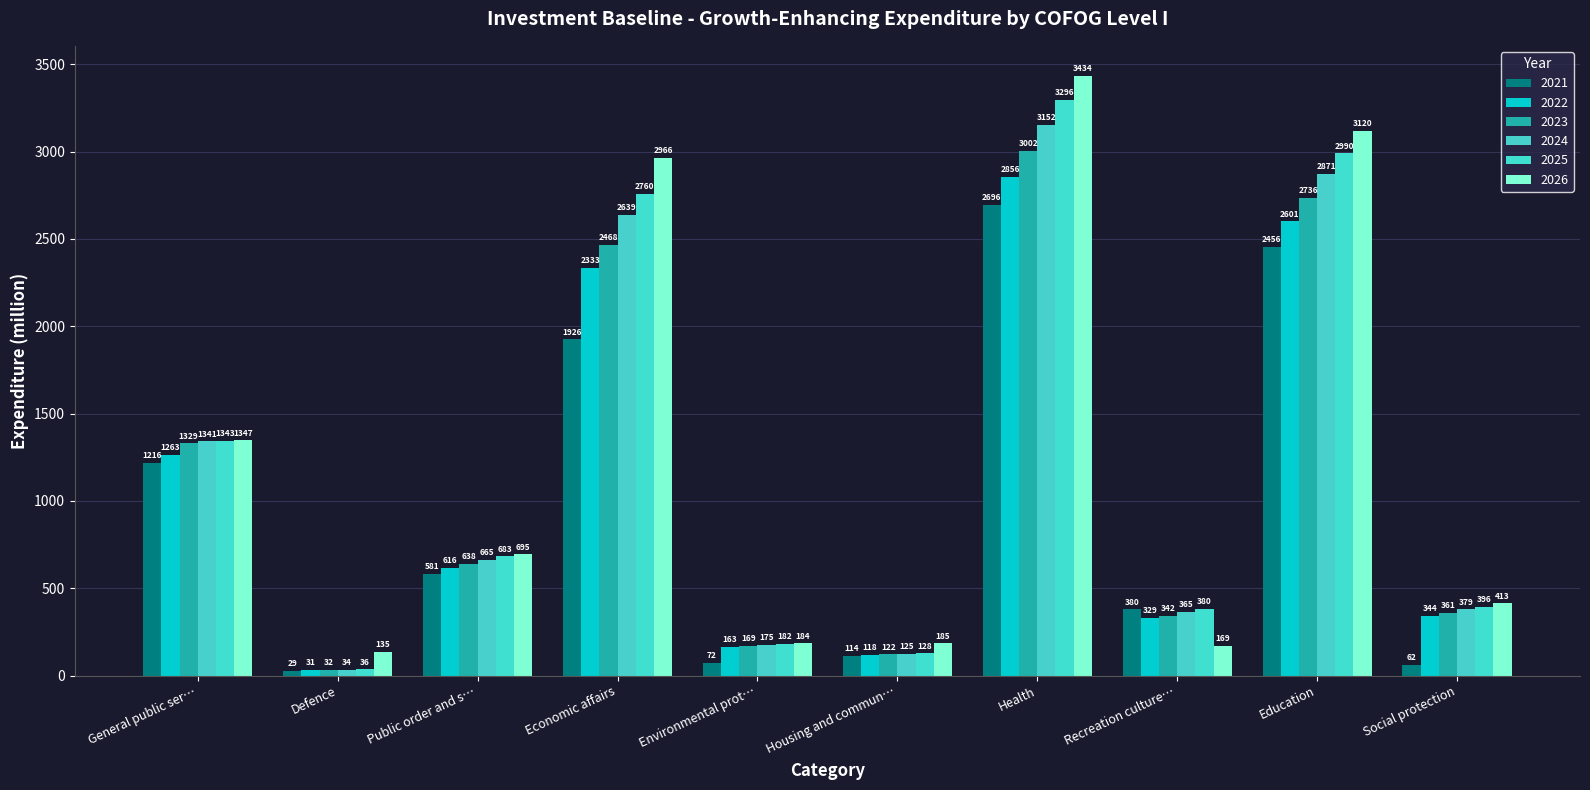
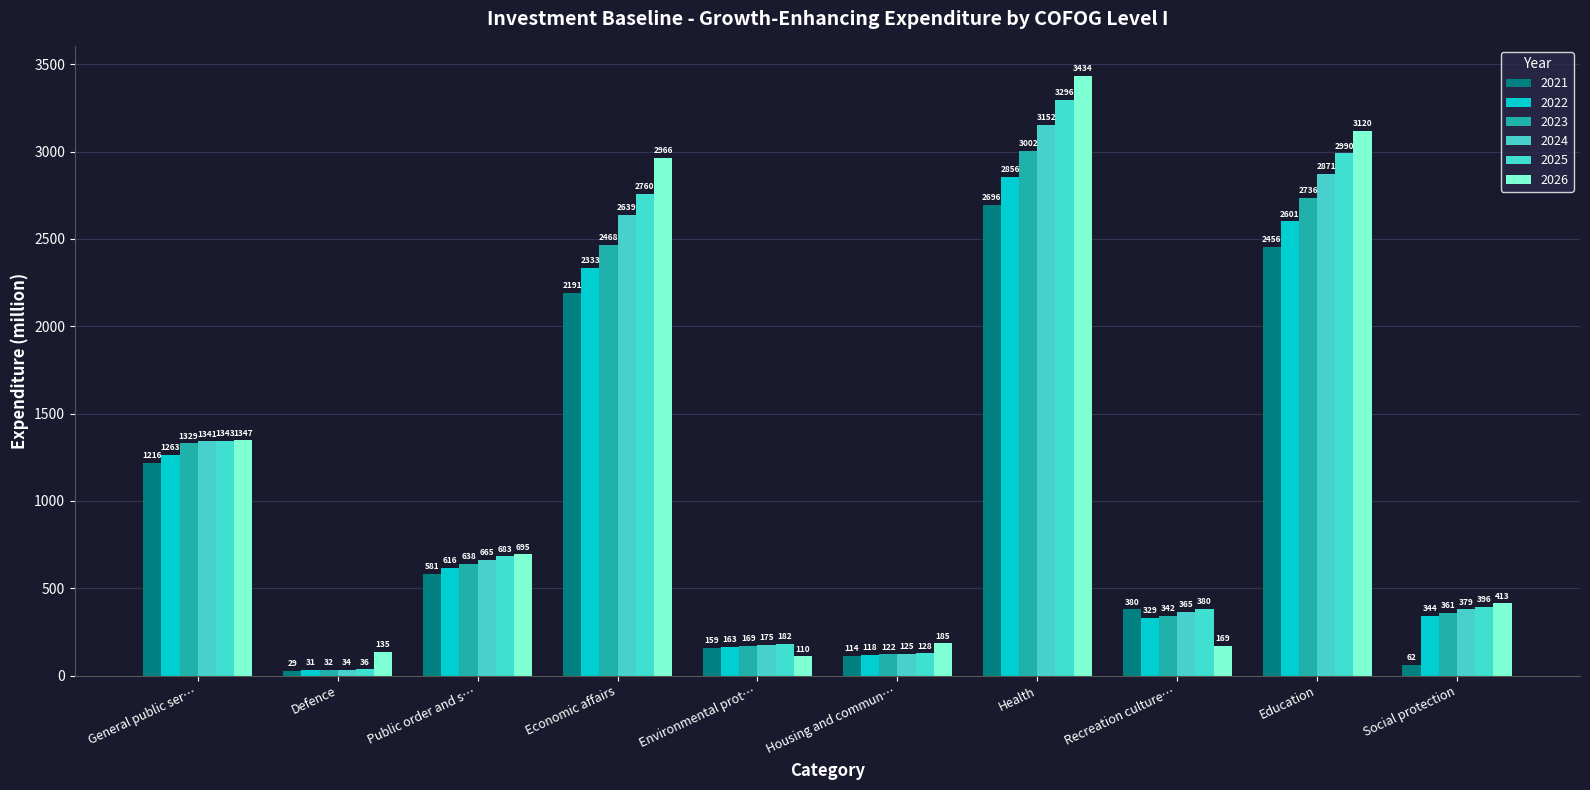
  {
    "2021": {
      "General public ser…": 1216,
      "Defence": 29,
      "Public order and s…": 581,
-     "Economic affairs": 1926,
-     "Environmental prot…": 72,
+     "Economic affairs": 2191,
+     "Environmental prot…": 159,
      "Housing and commun…": 114,
      "Health": 2696,
      "Recreation culture…": 380,
      "Education": 2456,
      "Social protection": 62
    },
    "2026": {
      "General public ser…": 1347,
      "Defence": 135,
      "Public order and s…": 695,
      "Economic affairs": 2966,
-     "Environmental prot…": 184,
+     "Environmental prot…": 110,
      "Housing and commun…": 185,
      "Health": 3434,
      "Recreation culture…": 169,
      "Education": 3120,
      "Social protection": 413
    }
  }
